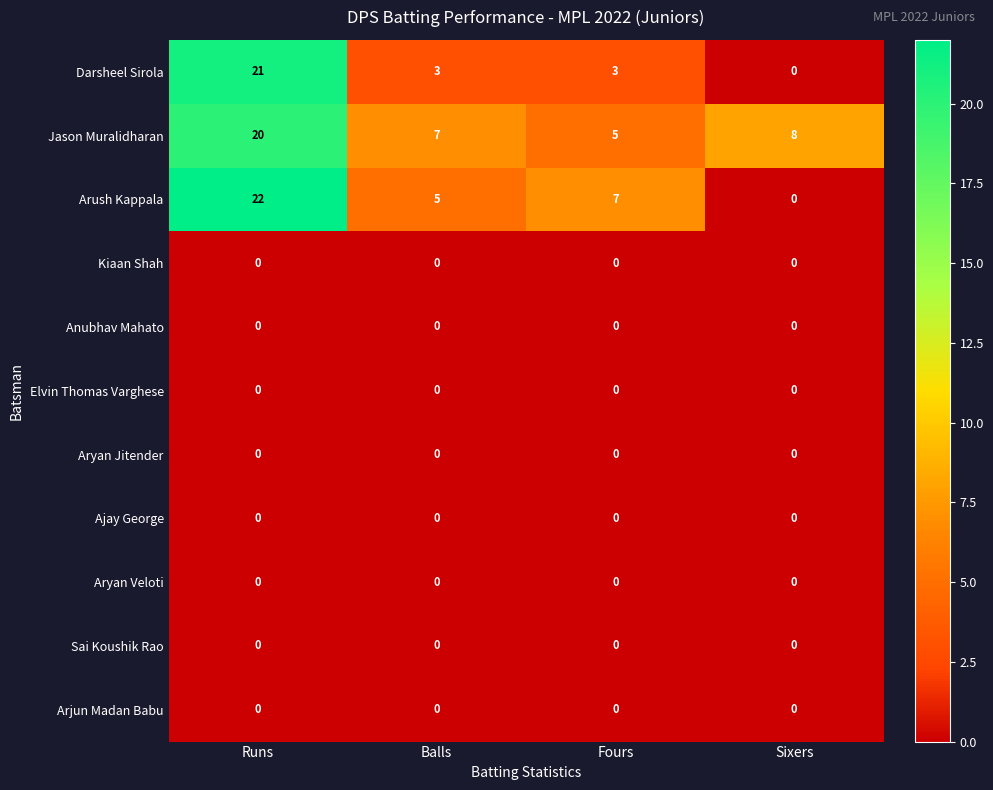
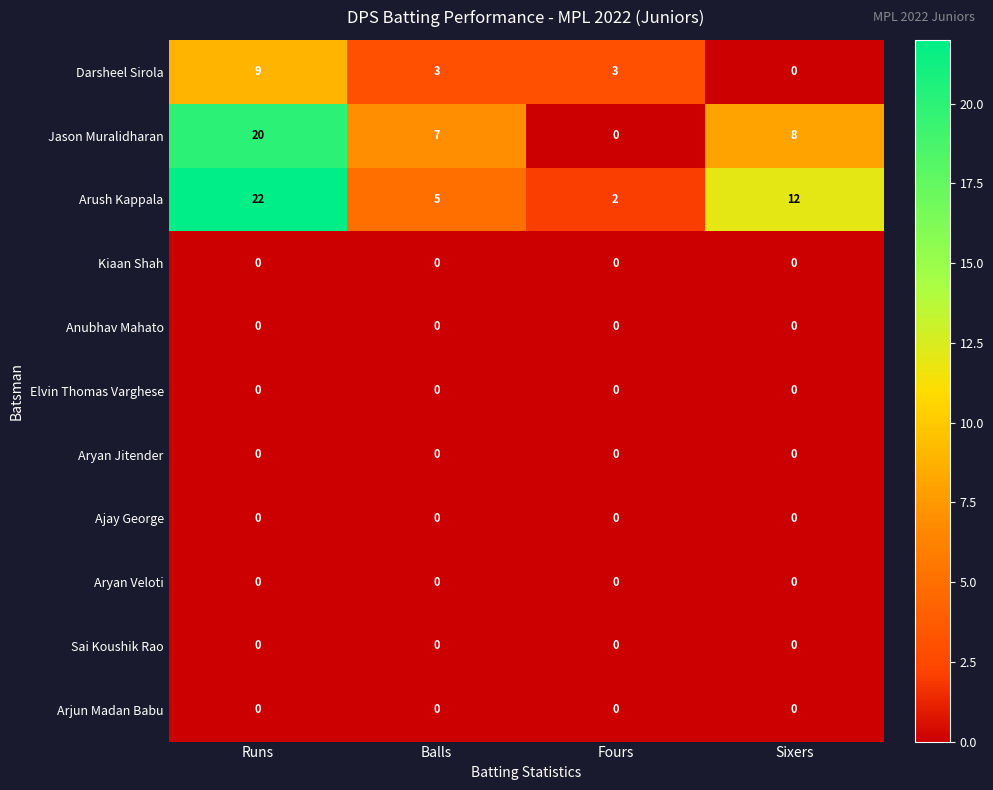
  {
    "Darsheel Sirola": {
-     "Runs": 21,
+     "Runs": 9,
      "Balls": 3,
      "Fours": 3,
      "Sixers": 0
    },
    "Jason Muralidharan": {
      "Runs": 20,
      "Balls": 7,
-     "Fours": 5,
+     "Fours": 0,
      "Sixers": 8
    },
    "Arush Kappala": {
      "Runs": 22,
      "Balls": 5,
-     "Fours": 7,
-     "Sixers": 0
+     "Fours": 2,
+     "Sixers": 12
    },
    "Kiaan Shah": {
      "Runs": 0,
      "Balls": 0,
      "Fours": 0,
      "Sixers": 0
    },
    "Anubhav Mahato": {
      "Runs": 0,
      "Balls": 0,
      "Fours": 0,
      "Sixers": 0
    },
    "Elvin Thomas Varghese": {
      "Runs": 0,
      "Balls": 0,
      "Fours": 0,
      "Sixers": 0
    },
    "Aryan Jitender": {
      "Runs": 0,
      "Balls": 0,
      "Fours": 0,
      "Sixers": 0
    },
    "Ajay George": {
      "Runs": 0,
      "Balls": 0,
      "Fours": 0,
      "Sixers": 0
    },
    "Aryan Veloti": {
      "Runs": 0,
      "Balls": 0,
      "Fours": 0,
      "Sixers": 0
    },
    "Sai Koushik Rao": {
      "Runs": 0,
      "Balls": 0,
      "Fours": 0,
      "Sixers": 0
    },
    "Arjun Madan Babu": {
      "Runs": 0,
      "Balls": 0,
      "Fours": 0,
      "Sixers": 0
    }
  }
